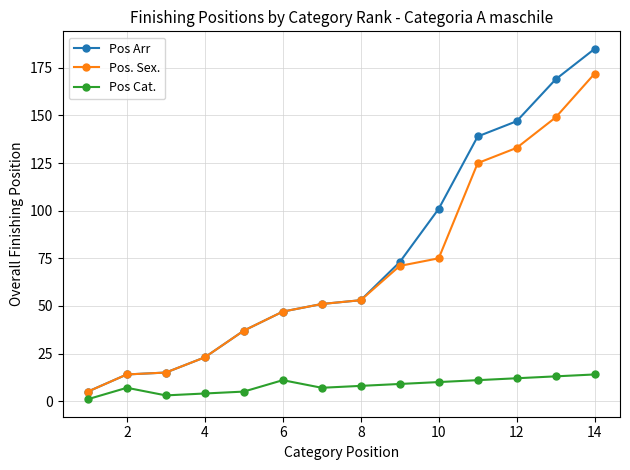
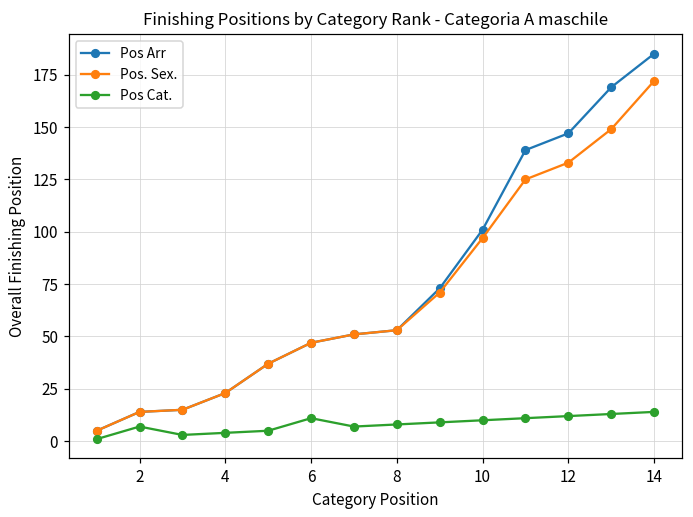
  {
    "Pos Arr": {
      "10": 101,
      "12": 147,
      "14": 185
    },
    "Pos. Sex.": {
-     "10": 75,
+     "10": 97,
      "12": 133,
      "14": 172
    },
    "Pos Cat.": {
      "2": 7,
      "4": 4,
      "6": 11,
      "8": 8,
      "10": 10,
      "12": 12,
      "14": 14
    }
  }
